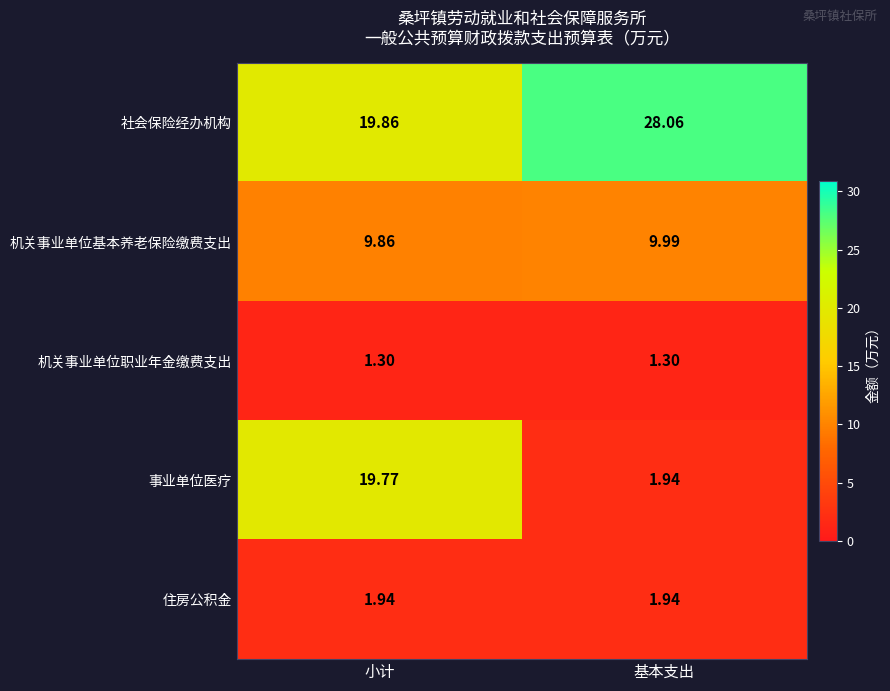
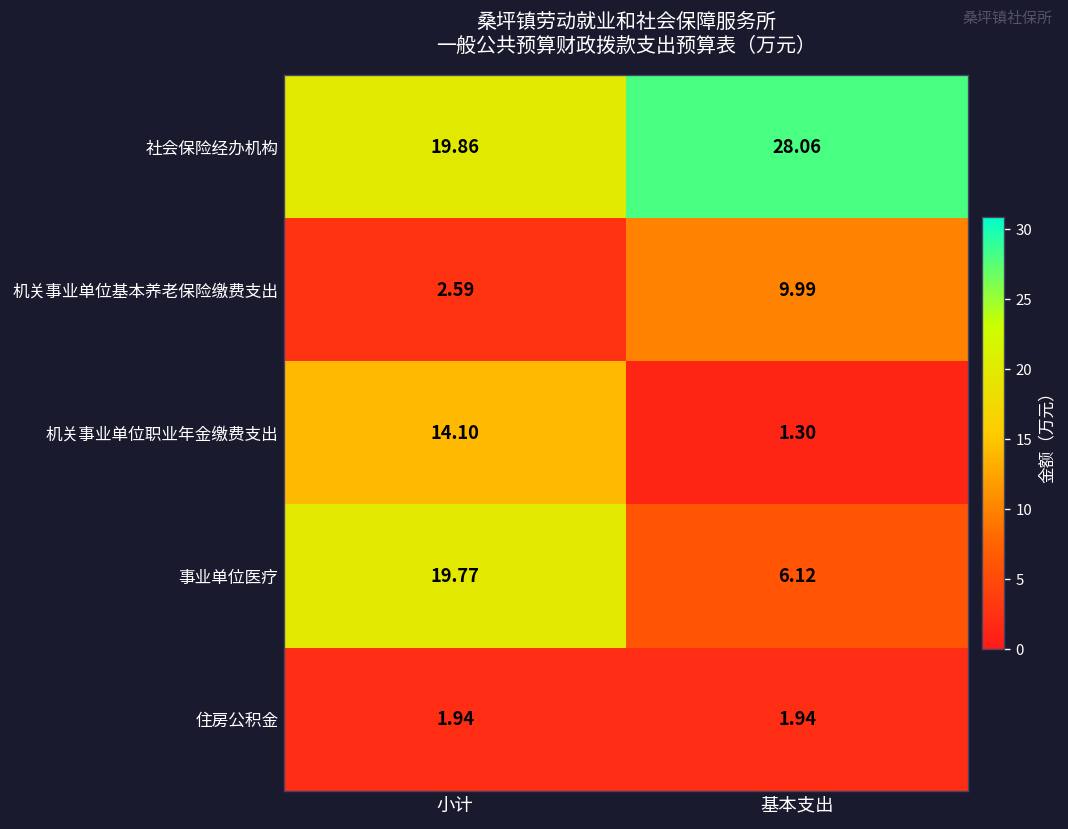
  {
    "社会保险经办机构": {
      "小计": 19.86,
      "基本支出": 28.06
    },
    "机关事业单位基本养老保险缴费支出": {
-     "小计": 9.86,
+     "小计": 2.59,
      "基本支出": 9.99
    },
    "机关事业单位职业年金缴费支出": {
-     "小计": 1.30,
+     "小计": 14.10,
      "基本支出": 1.30
    },
    "事业单位医疗": {
      "小计": 19.77,
-     "基本支出": 1.94
+     "基本支出": 6.12
    },
    "住房公积金": {
      "小计": 1.94,
      "基本支出": 1.94
    }
  }
